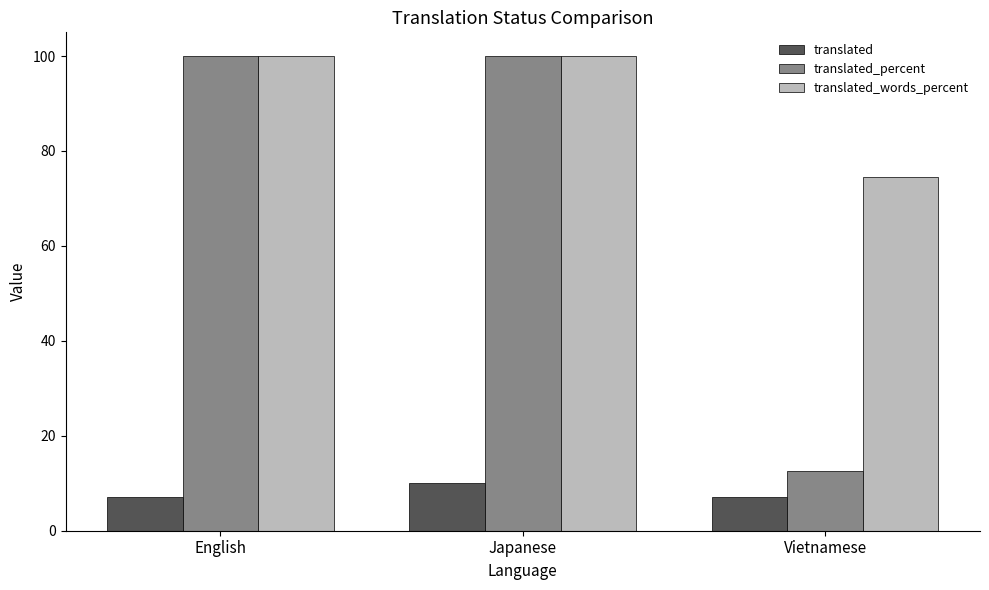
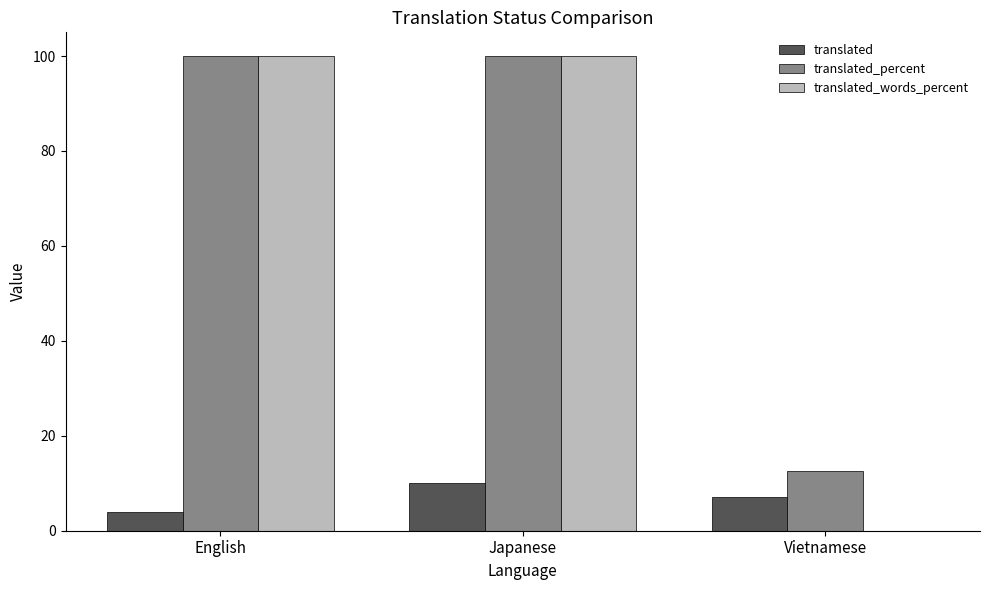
  {
    "translated": {
-     "English": 7,
+     "English": 4,
      "Japanese": 10,
      "Vietnamese": 7
    },
    "translated_percent": {
      "English": 100,
      "Japanese": 100,
      "Vietnamese": 13
    },
    "translated_words_percent": {
      "English": 100,
      "Japanese": 100,
-     "Vietnamese": 75
+     "Vietnamese": 0
    }
  }
